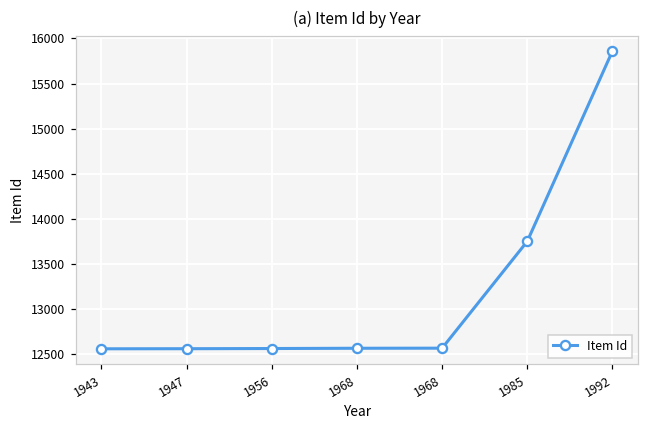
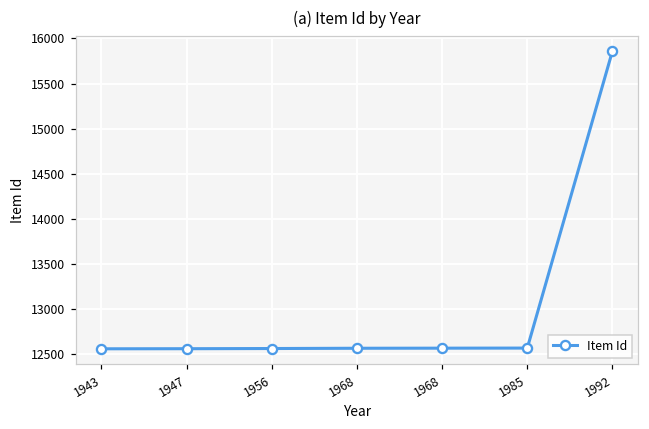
  {
    "1943": 12600,
    "1947": 12600,
    "1956": 12600,
-   "1985": 13800,
+   "1985": 12600,
    "1992": 15900
  }
